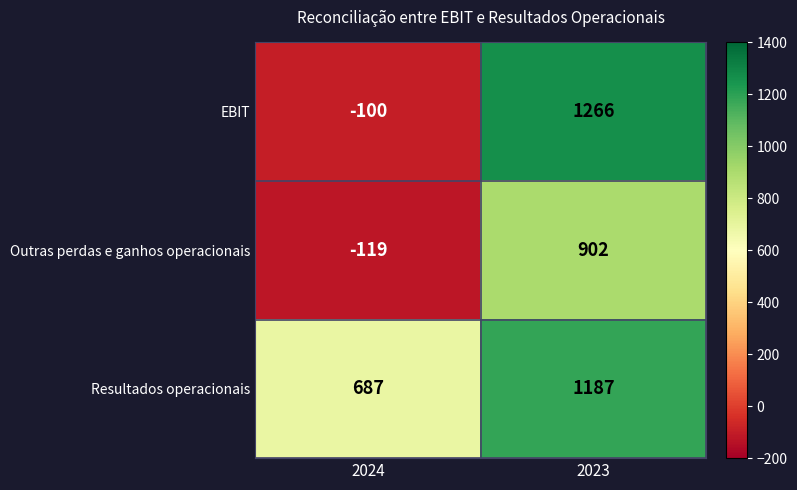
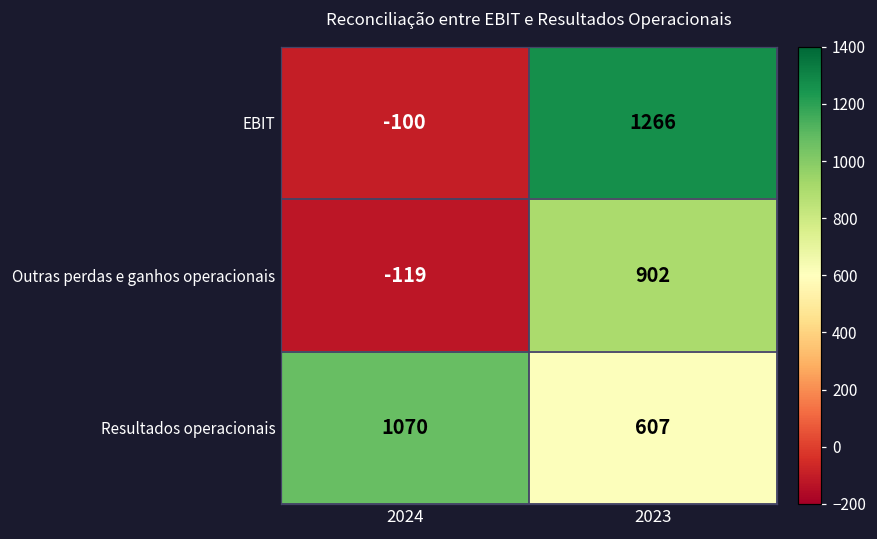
  {
    "EBIT": {
      "2024": -100,
      "2023": 1266
    },
    "Outras perdas e ganhos operacionais": {
      "2024": -119,
      "2023": 902
    },
    "Resultados operacionais": {
-     "2024": 687,
-     "2023": 1187
+     "2024": 1070,
+     "2023": 607
    }
  }
